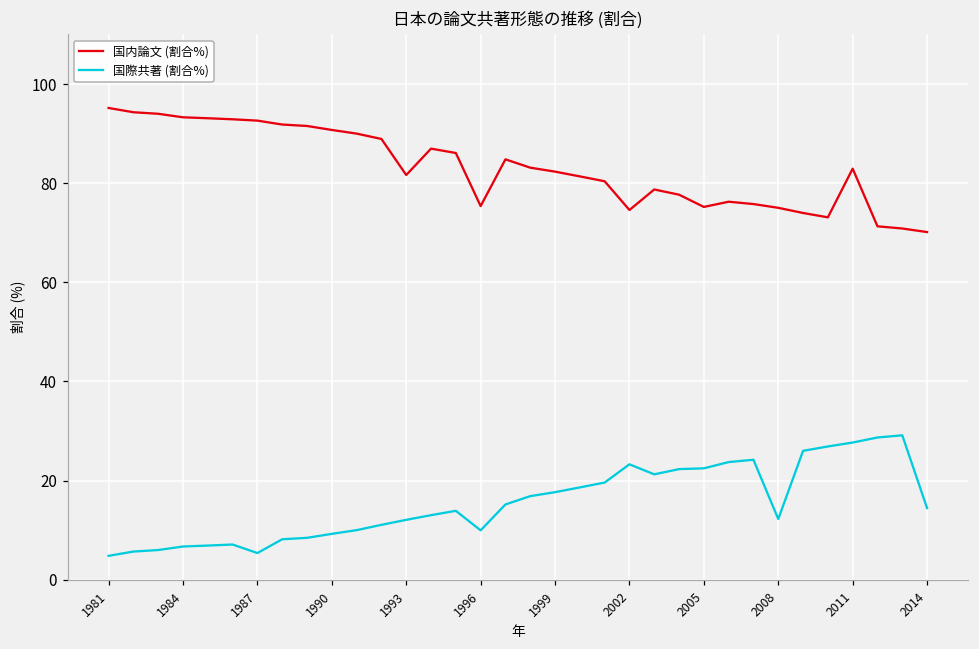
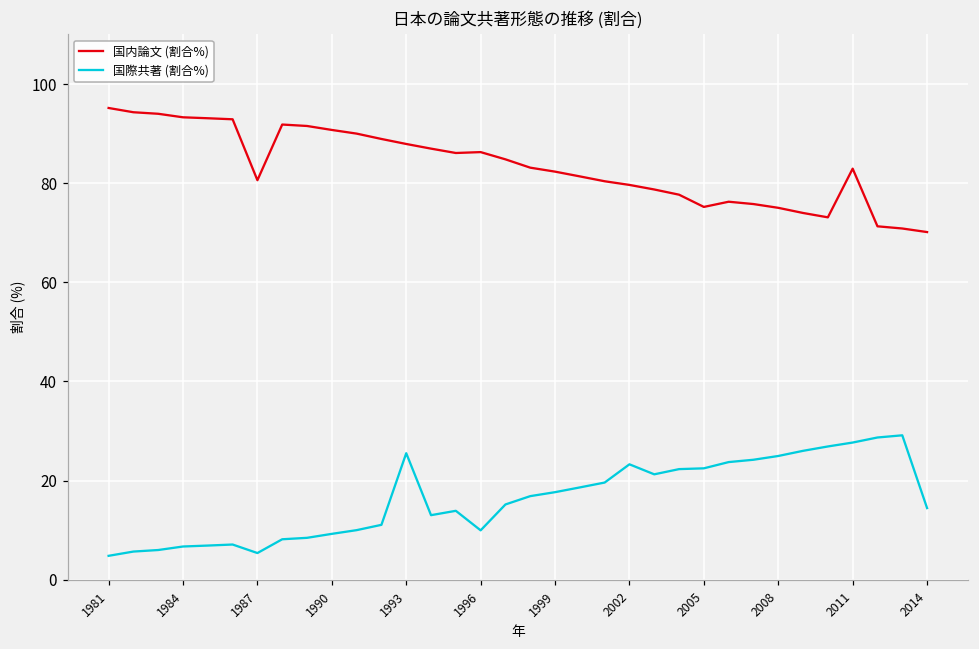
  {
    "国内論文 (割合%)": {
      "1981": 95,
      "1984": 93,
-     "1987": 93,
+     "1987": 81,
      "1990": 91,
-     "1993": 82,
-     "1996": 75,
+     "1993": 88,
+     "1996": 86,
      "1999": 82,
-     "2002": 75,
+     "2002": 80,
      "2005": 75,
      "2008": 75,
      "2011": 83,
      "2014": 70
    },
    "国際共著 (割合%)": {
      "1981": 5,
      "1984": 7,
      "1987": 5,
      "1990": 9,
-     "1993": 12,
+     "1993": 26,
      "1996": 10,
      "1999": 18,
      "2002": 23,
      "2005": 22,
-     "2008": 12,
+     "2008": 25,
      "2011": 28,
      "2014": 14
    }
  }
